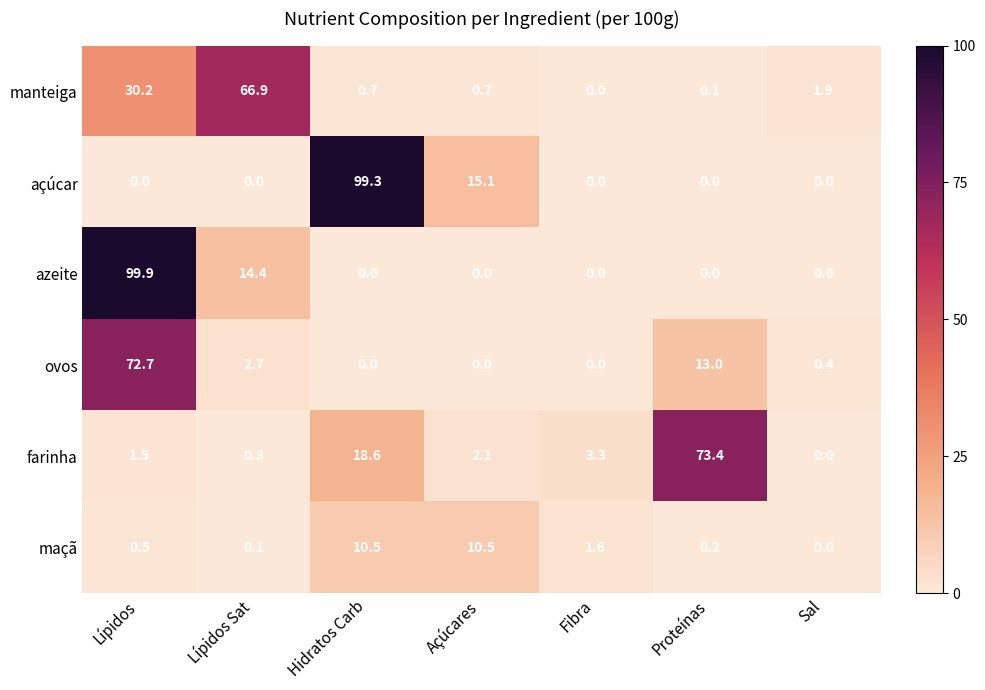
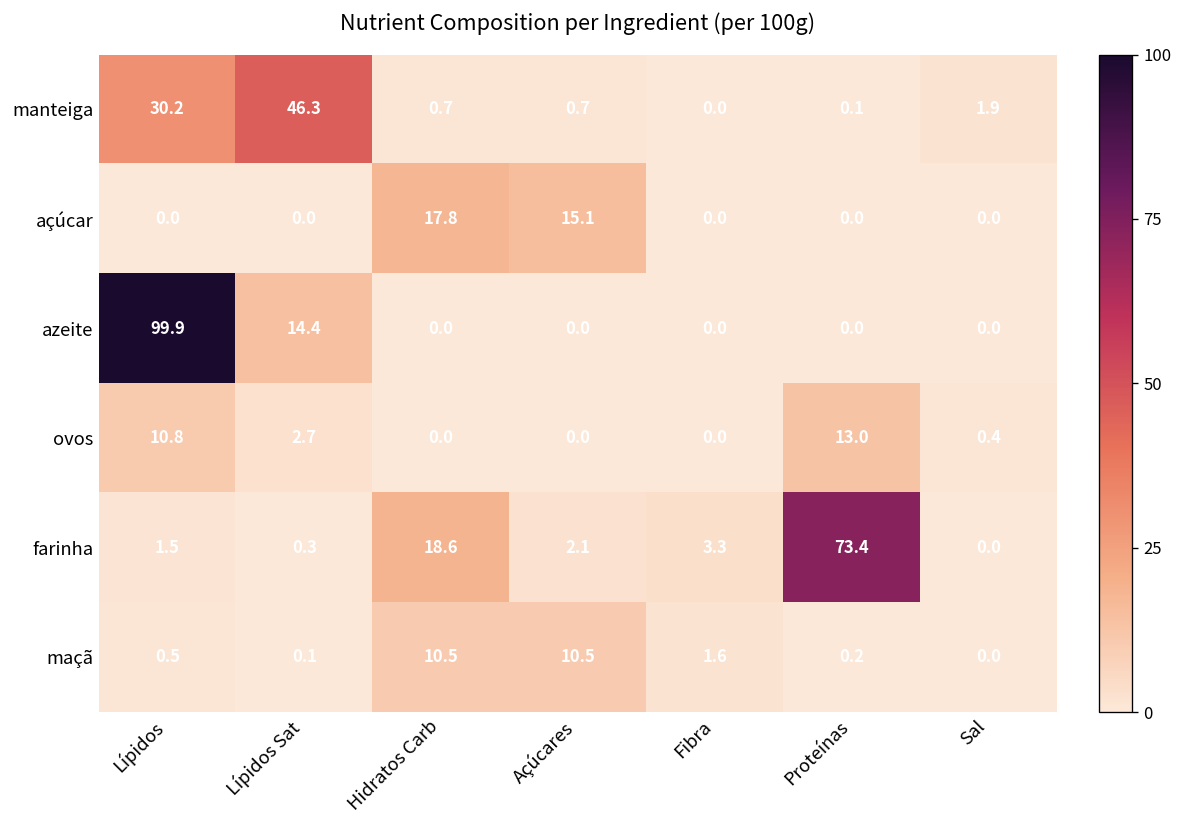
  {
    "manteiga": {
      "Lípidos": 30.2,
-     "Lípidos Sat": 66.9
+     "Lípidos Sat": 46.3
    },
    "açúcar": {
-     "Hidratos Carb": 99.3,
+     "Hidratos Carb": 17.8,
      "Açúcares": 15.1
    },
    "azeite": {
      "Lípidos": 99.9,
      "Lípidos Sat": 14.4
    },
    "ovos": {
-     "Lípidos": 72.7,
+     "Lípidos": 10.8,
      "Lípidos Sat": 2.7,
      "Proteínas": 13.0
    },
    "farinha": {
      "Hidratos Carb": 18.6,
      "Fibra": 3.3,
      "Proteínas": 73.4
    },
    "maçã": {
      "Hidratos Carb": 10.5,
      "Açúcares": 10.5
    }
  }
